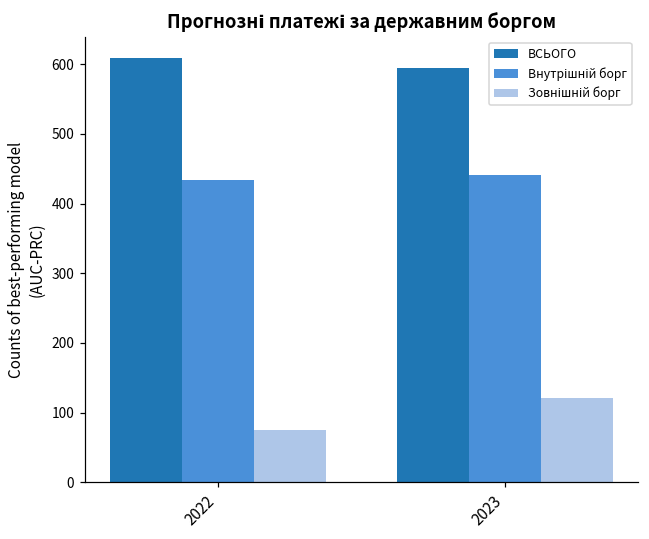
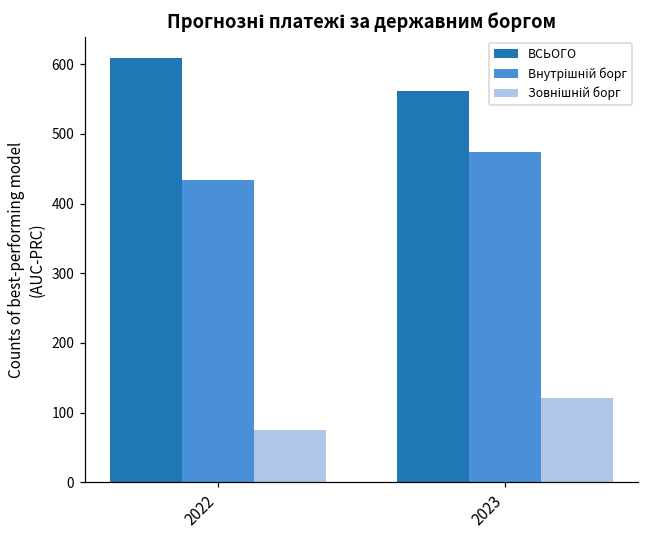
  {
    "ВСЬОГО": {
      "2022": 610,
-     "2023": 590
+     "2023": 560
    },
    "Внутрішній борг": {
      "2022": 430,
-     "2023": 440
+     "2023": 470
    },
    "Зовнішній борг": {
      "2022": 70,
      "2023": 120
    }
  }
